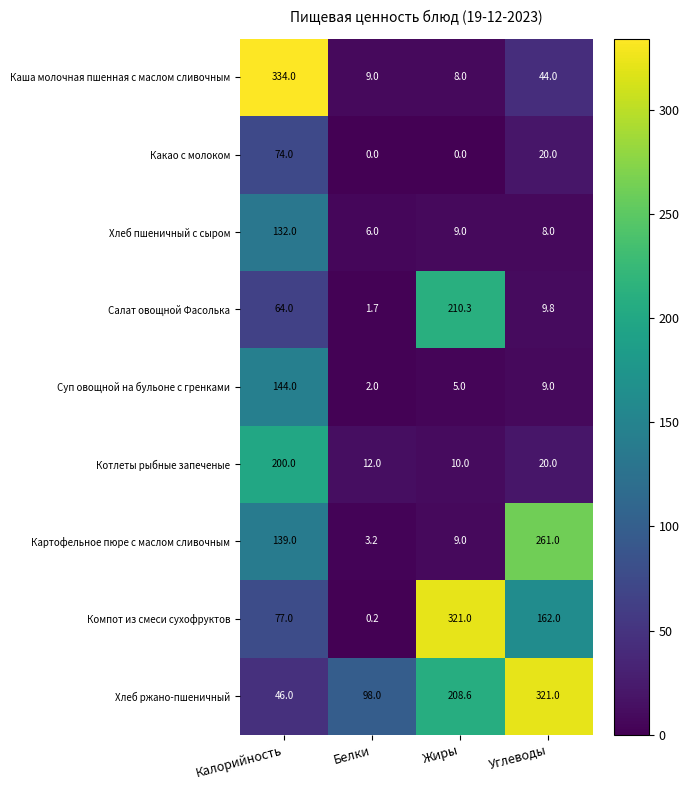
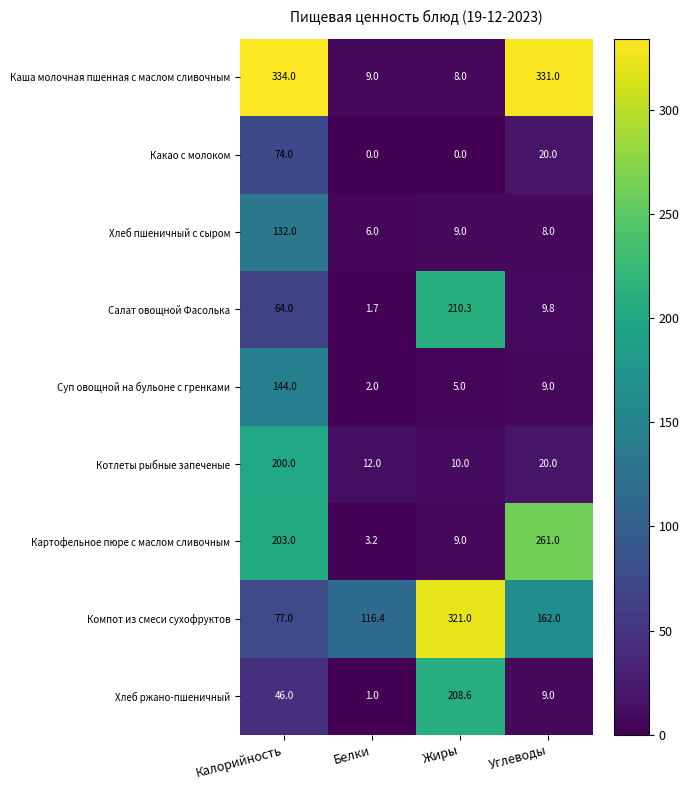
  {
    "Каша молочная пшенная с маслом сливочным": {
      "Калорийность": 334.0,
      "Белки": 9.0,
      "Жиры": 8.0,
-     "Углеводы": 44.0
+     "Углеводы": 331.0
    },
    "Какао с молоком": {
      "Калорийность": 74.0,
      "Белки": 0.0,
      "Жиры": 0.0,
      "Углеводы": 20.0
    },
    "Хлеб пшеничный с сыром": {
      "Калорийность": 132.0,
      "Белки": 6.0,
      "Жиры": 9.0,
      "Углеводы": 8.0
    },
    "Салат овощной Фасолька": {
      "Калорийность": 64.0,
      "Белки": 1.7,
      "Жиры": 210.3,
      "Углеводы": 9.8
    },
    "Суп овощной на бульоне с гренками": {
      "Калорийность": 144.0,
      "Белки": 2.0,
      "Жиры": 5.0,
      "Углеводы": 9.0
    },
    "Котлеты рыбные запеченые": {
      "Калорийность": 200.0,
      "Белки": 12.0,
      "Жиры": 10.0,
      "Углеводы": 20.0
    },
    "Картофельное пюре с маслом сливочным": {
-     "Калорийность": 139.0,
+     "Калорийность": 203.0,
      "Белки": 3.2,
      "Жиры": 9.0,
      "Углеводы": 261.0
    },
    "Компот из смеси сухофруктов": {
      "Калорийность": 77.0,
-     "Белки": 0.2,
+     "Белки": 116.4,
      "Жиры": 321.0,
      "Углеводы": 162.0
    },
    "Хлеб ржано-пшеничный": {
      "Калорийность": 46.0,
-     "Белки": 98.0,
+     "Белки": 1.0,
      "Жиры": 208.6,
-     "Углеводы": 321.0
+     "Углеводы": 9.0
    }
  }
